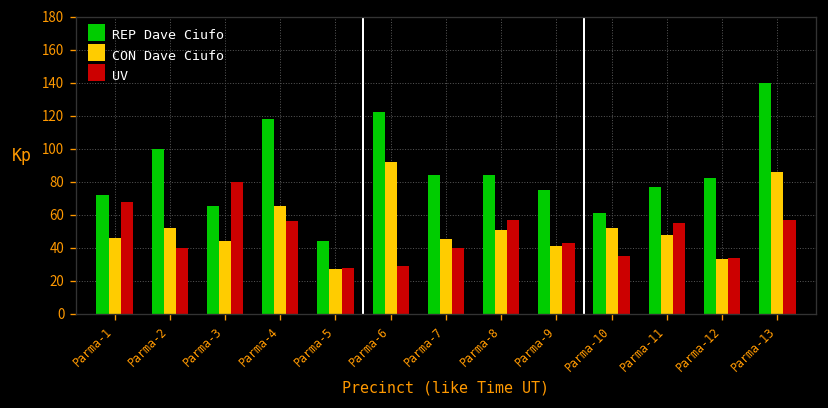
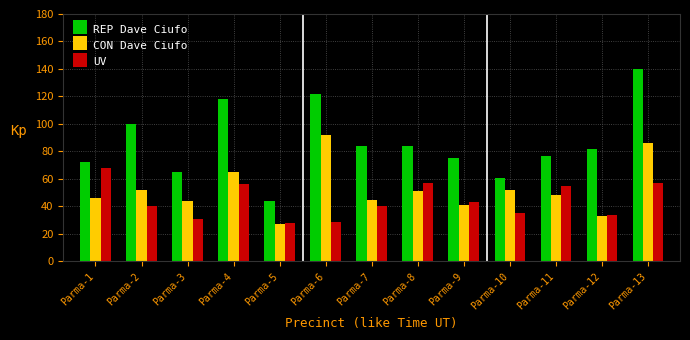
  {
    "REP Dave Ciufo": {
      "Parma-1": 72,
      "Parma-2": 100,
      "Parma-3": 65,
      "Parma-4": 118,
      "Parma-5": 44,
      "Parma-6": 122,
      "Parma-7": 84,
      "Parma-8": 84,
      "Parma-9": 75,
      "Parma-10": 61,
      "Parma-11": 77,
      "Parma-12": 82,
      "Parma-13": 140
    },
    "CON Dave Ciufo": {
      "Parma-1": 46,
      "Parma-2": 52,
      "Parma-3": 44,
      "Parma-4": 65,
      "Parma-5": 27,
      "Parma-6": 92,
      "Parma-7": 45,
      "Parma-8": 51,
      "Parma-9": 41,
      "Parma-10": 52,
      "Parma-11": 48,
      "Parma-12": 33,
      "Parma-13": 86
    },
    "UV": {
      "Parma-1": 68,
      "Parma-2": 40,
-     "Parma-3": 80,
+     "Parma-3": 31,
      "Parma-4": 56,
      "Parma-5": 28,
      "Parma-6": 29,
      "Parma-7": 40,
      "Parma-8": 57,
      "Parma-9": 43,
      "Parma-10": 35,
      "Parma-11": 55,
      "Parma-12": 34,
      "Parma-13": 57
    }
  }
